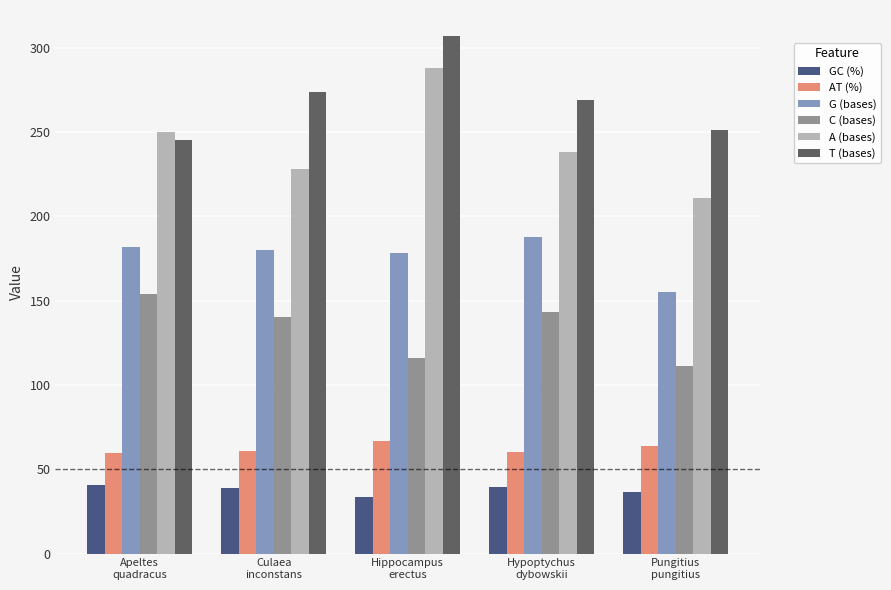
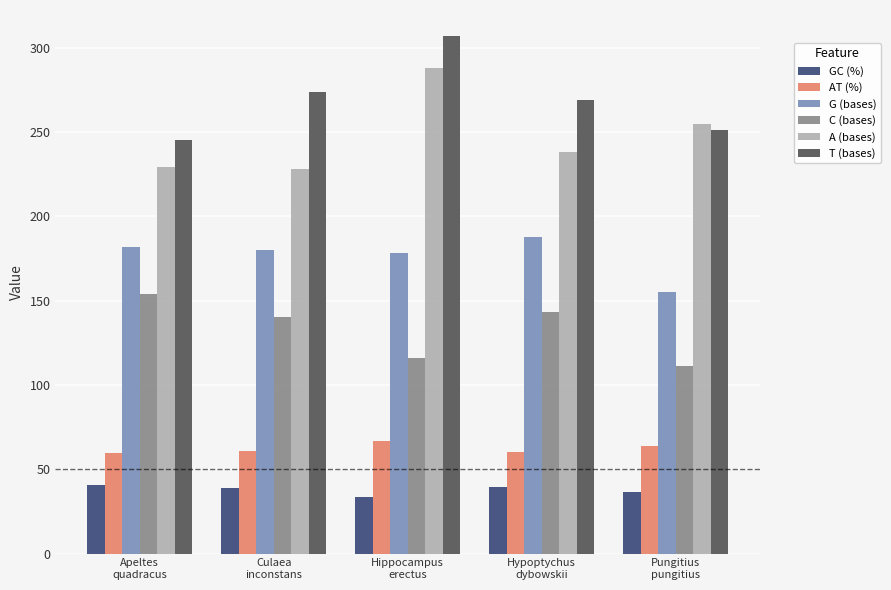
  {
    "AT (%)": {
      "Apeltes quadracus": 60,
      "Culaea inconstans": 61,
      "Hippocampus erectus": 67,
      "Hypoptychus dybowskii": 61,
      "Pungitius pungitius": 64
    },
    "A (bases)": {
-     "Apeltes quadracus": 250,
+     "Apeltes quadracus": 229,
      "Culaea inconstans": 228,
      "Hippocampus erectus": 288,
      "Hypoptychus dybowskii": 238,
-     "Pungitius pungitius": 211
+     "Pungitius pungitius": 255
    }
  }
